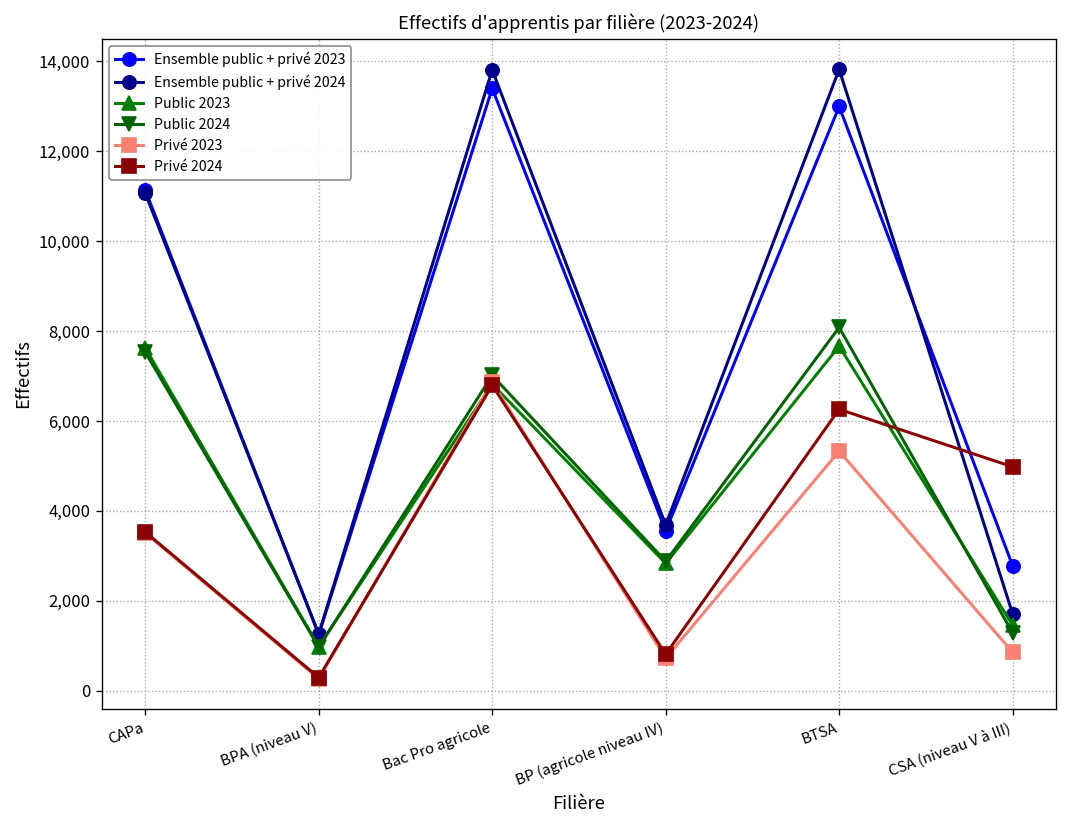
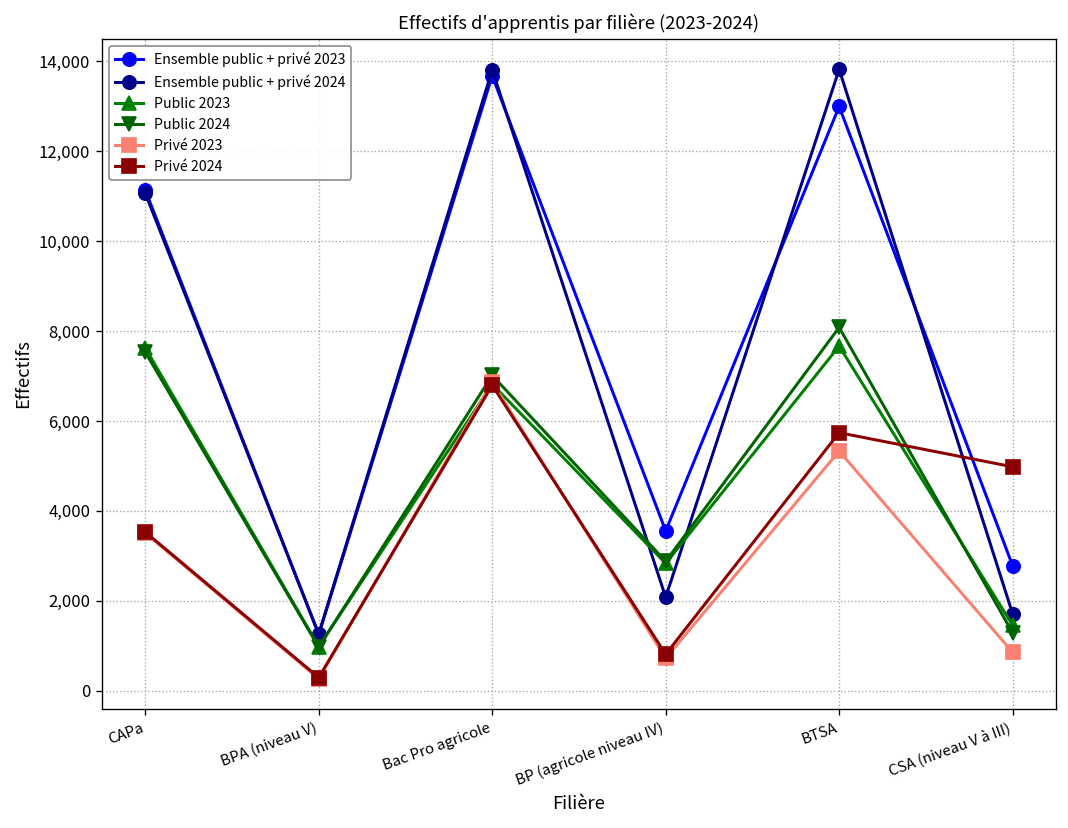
  {
    "Ensemble public + privé 2023": {
      "CAPa": "11,100",
-     "Bac Pro agricole": "13,400",
+     "Bac Pro agricole": "13,700",
      "BP (agricole niveau IV)": "3,600",
      "BTSA": "13,000",
      "CSA (niveau V à III)": "2,800"
    },
    "Ensemble public + privé 2024": {
      "CAPa": "11,100",
      "Bac Pro agricole": "13,800",
-     "BP (agricole niveau IV)": "3,700",
+     "BP (agricole niveau IV)": "2,100",
      "BTSA": "13,800",
      "CSA (niveau V à III)": "1,700"
    },
    "Privé 2023": {
      "BP (agricole niveau IV)": "700",
      "BTSA": "5,300",
      "CSA (niveau V à III)": "900"
    },
    "Privé 2024": {
      "BP (agricole niveau IV)": "800",
-     "BTSA": "6,300",
+     "BTSA": "5,700",
      "CSA (niveau V à III)": "5,000"
    }
  }
